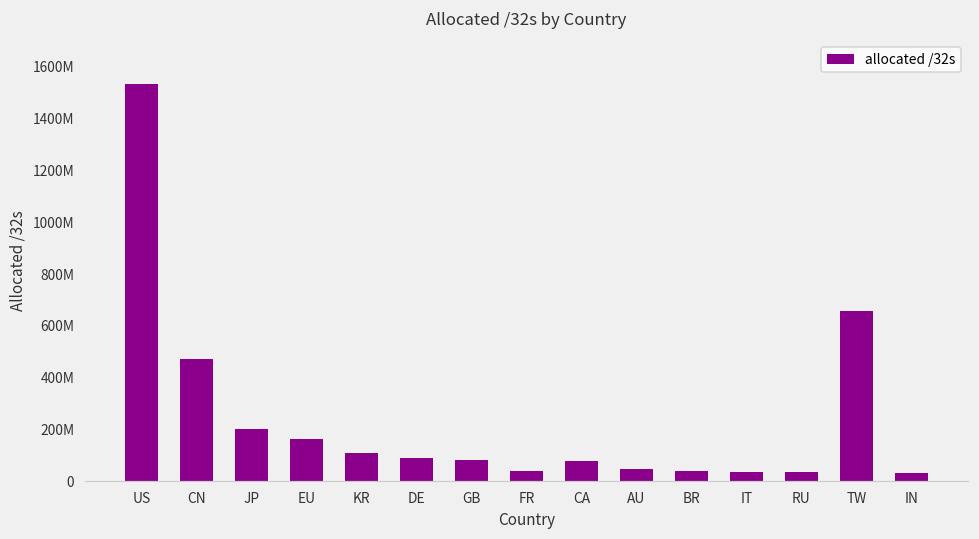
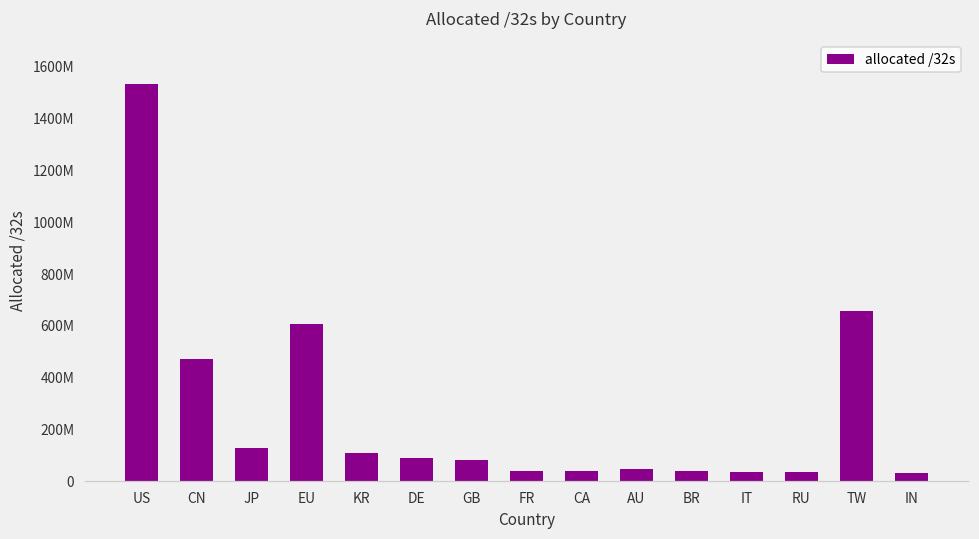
  {
    "US": 1530000000,
    "CN": 470000000,
-   "JP": 200000000,
-   "EU": 160000000,
+   "JP": 130000000,
+   "EU": 610000000,
    "KR": 110000000,
    "DE": 90000000,
    "GB": 80000000,
    "FR": 40000000,
-   "CA": 80000000,
+   "CA": 40000000,
    "AU": 50000000,
    "BR": 40000000,
    "IT": 40000000,
    "RU": 40000000,
    "TW": 660000000,
    "IN": 30000000
  }
